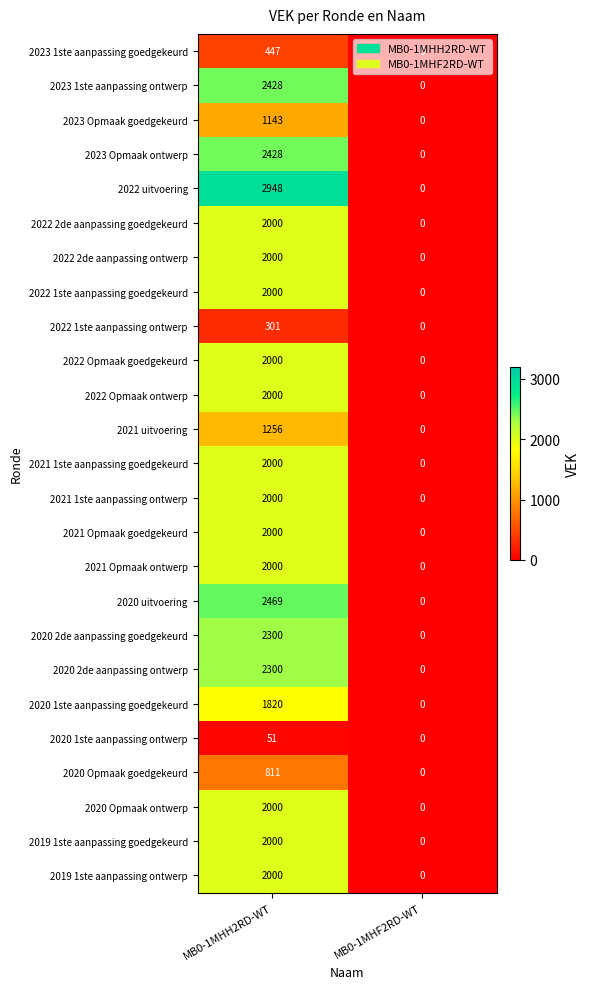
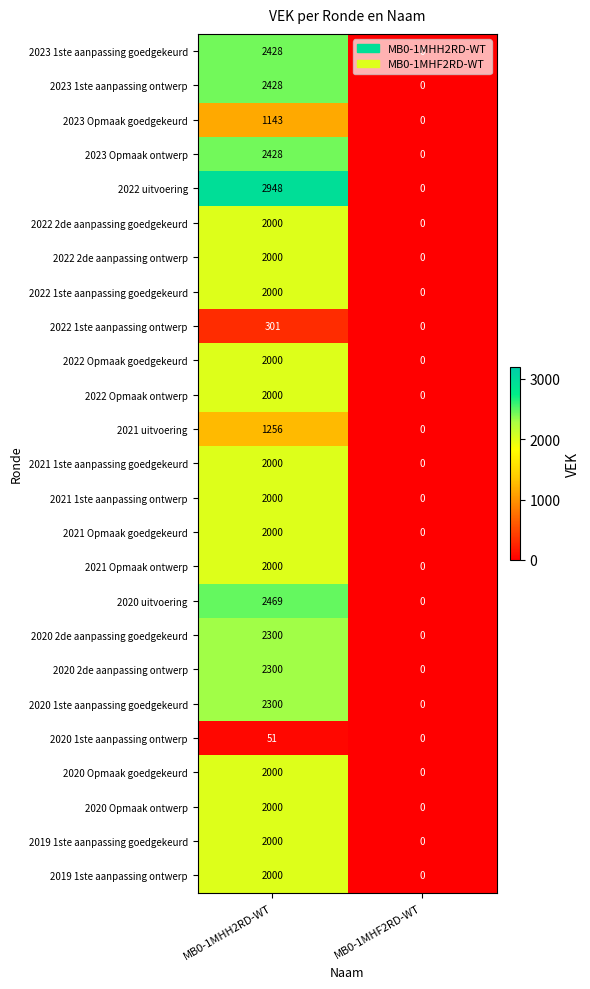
  {
    "2023 1ste aanpassing goedgekeurd": {
-     "MB0-1MHH2RD-WT": 447
+     "MB0-1MHH2RD-WT": 2428
    },
    "2023 1ste aanpassing ontwerp": {
      "MB0-1MHH2RD-WT": 2428,
      "MB0-1MHF2RD-WT": 0
    },
    "2023 Opmaak goedgekeurd": {
      "MB0-1MHH2RD-WT": 1143,
      "MB0-1MHF2RD-WT": 0
    },
    "2023 Opmaak ontwerp": {
      "MB0-1MHH2RD-WT": 2428,
      "MB0-1MHF2RD-WT": 0
    },
    "2022 uitvoering": {
      "MB0-1MHH2RD-WT": 2948,
      "MB0-1MHF2RD-WT": 0
    },
    "2022 2de aanpassing goedgekeurd": {
      "MB0-1MHH2RD-WT": 2000,
      "MB0-1MHF2RD-WT": 0
    },
    "2022 2de aanpassing ontwerp": {
      "MB0-1MHH2RD-WT": 2000,
      "MB0-1MHF2RD-WT": 0
    },
    "2022 1ste aanpassing goedgekeurd": {
      "MB0-1MHH2RD-WT": 2000,
      "MB0-1MHF2RD-WT": 0
    },
    "2022 1ste aanpassing ontwerp": {
      "MB0-1MHH2RD-WT": 301,
      "MB0-1MHF2RD-WT": 0
    },
    "2022 Opmaak goedgekeurd": {
      "MB0-1MHH2RD-WT": 2000,
      "MB0-1MHF2RD-WT": 0
    },
    "2022 Opmaak ontwerp": {
      "MB0-1MHH2RD-WT": 2000,
      "MB0-1MHF2RD-WT": 0
    },
    "2021 uitvoering": {
      "MB0-1MHH2RD-WT": 1256,
      "MB0-1MHF2RD-WT": 0
    },
    "2021 1ste aanpassing goedgekeurd": {
      "MB0-1MHH2RD-WT": 2000,
      "MB0-1MHF2RD-WT": 0
    },
    "2021 1ste aanpassing ontwerp": {
      "MB0-1MHH2RD-WT": 2000,
      "MB0-1MHF2RD-WT": 0
    },
    "2021 Opmaak goedgekeurd": {
      "MB0-1MHH2RD-WT": 2000,
      "MB0-1MHF2RD-WT": 0
    },
    "2021 Opmaak ontwerp": {
      "MB0-1MHH2RD-WT": 2000,
      "MB0-1MHF2RD-WT": 0
    },
    "2020 uitvoering": {
      "MB0-1MHH2RD-WT": 2469,
      "MB0-1MHF2RD-WT": 0
    },
    "2020 2de aanpassing goedgekeurd": {
      "MB0-1MHH2RD-WT": 2300,
      "MB0-1MHF2RD-WT": 0
    },
    "2020 2de aanpassing ontwerp": {
      "MB0-1MHH2RD-WT": 2300,
      "MB0-1MHF2RD-WT": 0
    },
    "2020 1ste aanpassing goedgekeurd": {
-     "MB0-1MHH2RD-WT": 1820,
+     "MB0-1MHH2RD-WT": 2300,
      "MB0-1MHF2RD-WT": 0
    },
    "2020 1ste aanpassing ontwerp": {
      "MB0-1MHH2RD-WT": 51,
      "MB0-1MHF2RD-WT": 0
    },
    "2020 Opmaak goedgekeurd": {
-     "MB0-1MHH2RD-WT": 811,
+     "MB0-1MHH2RD-WT": 2000,
      "MB0-1MHF2RD-WT": 0
    },
    "2020 Opmaak ontwerp": {
      "MB0-1MHH2RD-WT": 2000,
      "MB0-1MHF2RD-WT": 0
    },
    "2019 1ste aanpassing goedgekeurd": {
      "MB0-1MHH2RD-WT": 2000,
      "MB0-1MHF2RD-WT": 0
    },
    "2019 1ste aanpassing ontwerp": {
      "MB0-1MHH2RD-WT": 2000,
      "MB0-1MHF2RD-WT": 0
    }
  }
